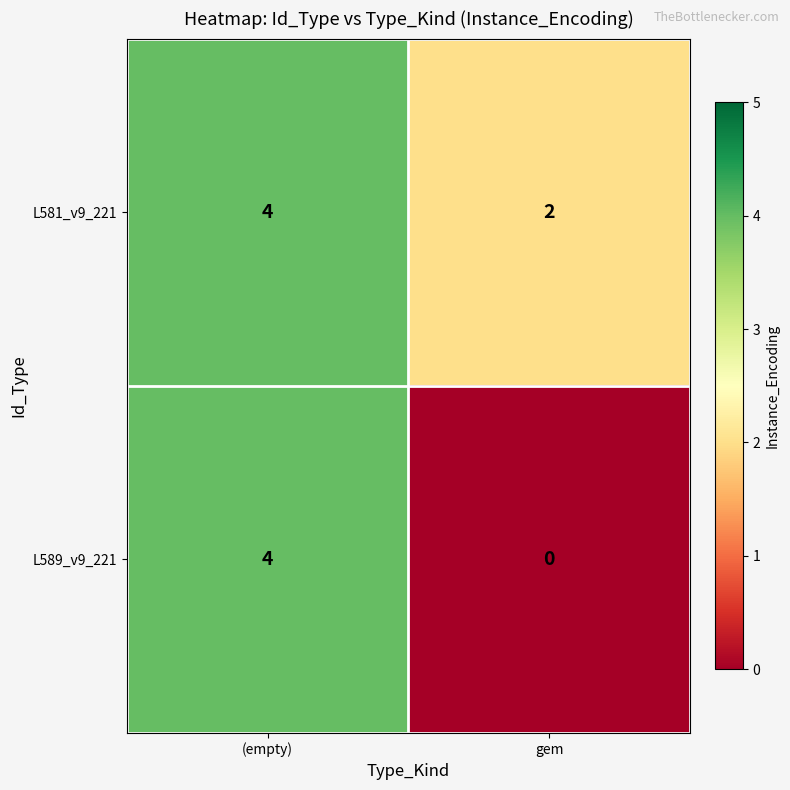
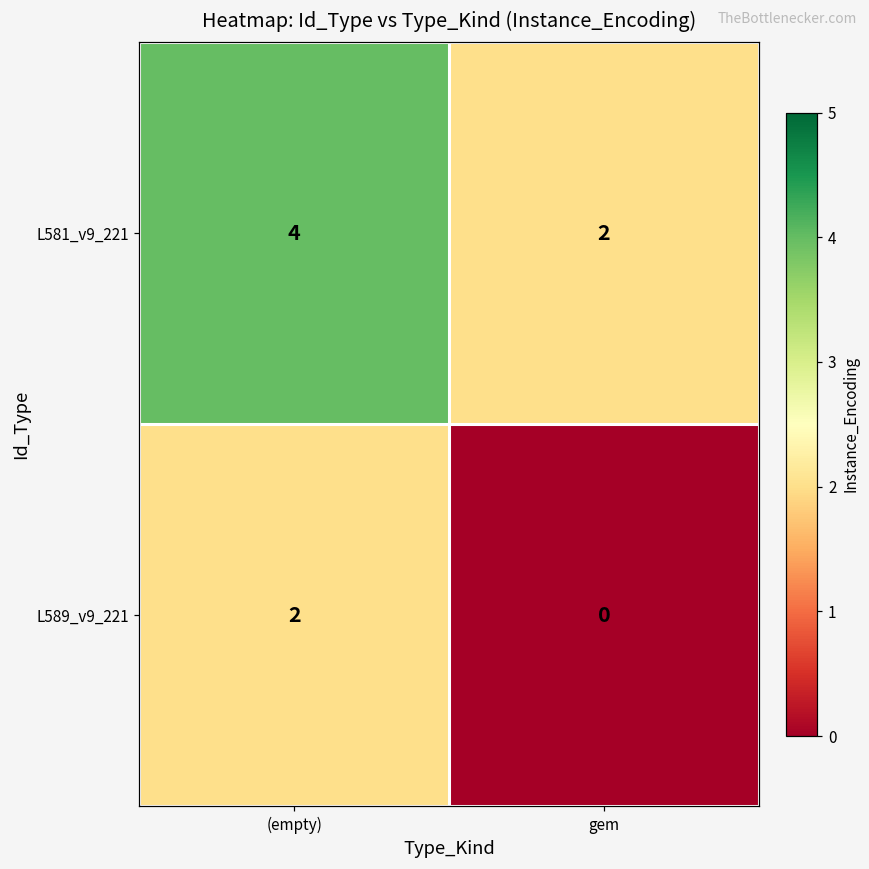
  {
    "L581_v9_221": {
      "(empty)": 4,
      "gem": 2
    },
    "L589_v9_221": {
-     "(empty)": 4,
+     "(empty)": 2,
      "gem": 0
    }
  }
